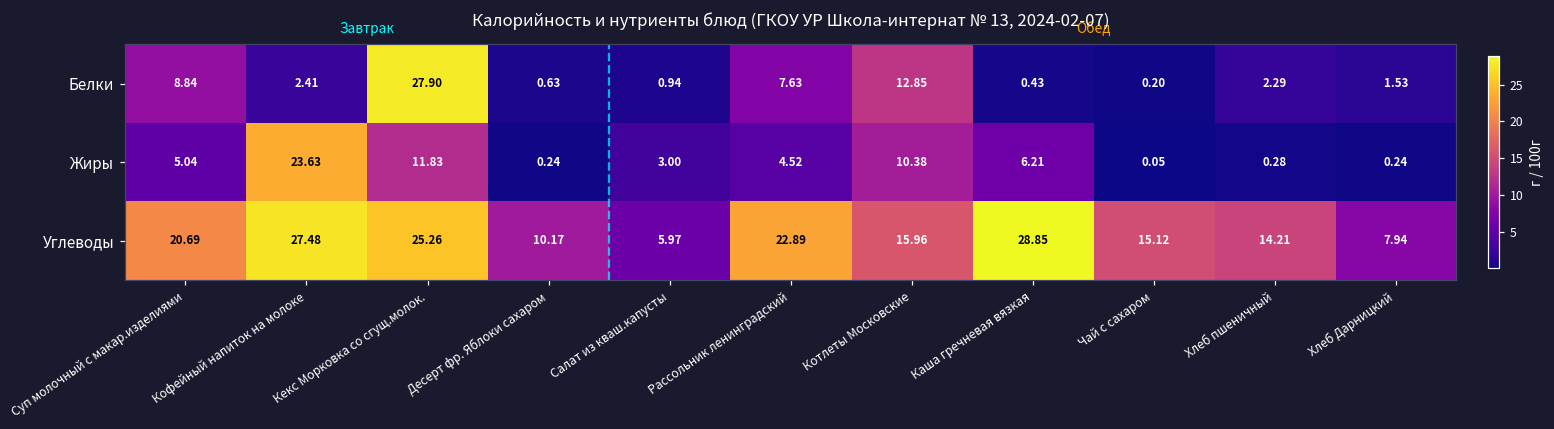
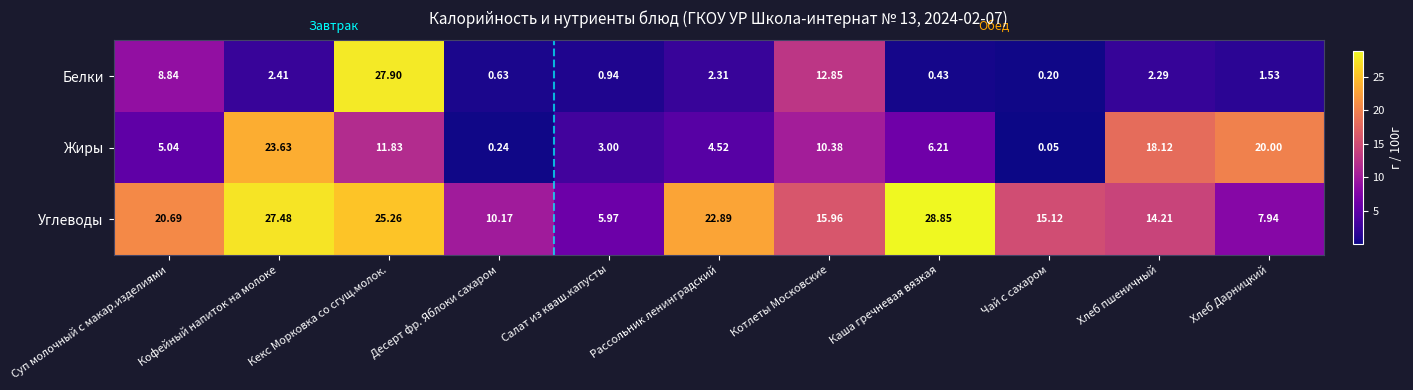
  {
    "Белки": {
      "Суп молочный с макар.изделиями": 8.84,
      "Кофейный напиток на молоке": 2.41,
      "Кекс Морковка со сгущ.молок.": 27.90,
      "Десерт фр. Яблоки сахаром": 0.63,
      "Салат из кваш.капусты": 0.94,
-     "Рассольник ленинградский": 7.63,
+     "Рассольник ленинградский": 2.31,
      "Котлеты Московские": 12.85,
      "Каша гречневая вязкая": 0.43,
      "Чай с сахаром": 0.20,
      "Хлеб пшеничный": 2.29,
      "Хлеб Дарницкий": 1.53
    },
    "Жиры": {
      "Суп молочный с макар.изделиями": 5.04,
      "Кофейный напиток на молоке": 23.63,
      "Кекс Морковка со сгущ.молок.": 11.83,
      "Десерт фр. Яблоки сахаром": 0.24,
      "Салат из кваш.капусты": 3.00,
      "Рассольник ленинградский": 4.52,
      "Котлеты Московские": 10.38,
      "Каша гречневая вязкая": 6.21,
      "Чай с сахаром": 0.05,
-     "Хлеб пшеничный": 0.28,
-     "Хлеб Дарницкий": 0.24
+     "Хлеб пшеничный": 18.12,
+     "Хлеб Дарницкий": 20.00
    },
    "Углеводы": {
      "Суп молочный с макар.изделиями": 20.69,
      "Кофейный напиток на молоке": 27.48,
      "Кекс Морковка со сгущ.молок.": 25.26,
      "Десерт фр. Яблоки сахаром": 10.17,
      "Салат из кваш.капусты": 5.97,
      "Рассольник ленинградский": 22.89,
      "Котлеты Московские": 15.96,
      "Каша гречневая вязкая": 28.85,
      "Чай с сахаром": 15.12,
      "Хлеб пшеничный": 14.21,
      "Хлеб Дарницкий": 7.94
    }
  }
